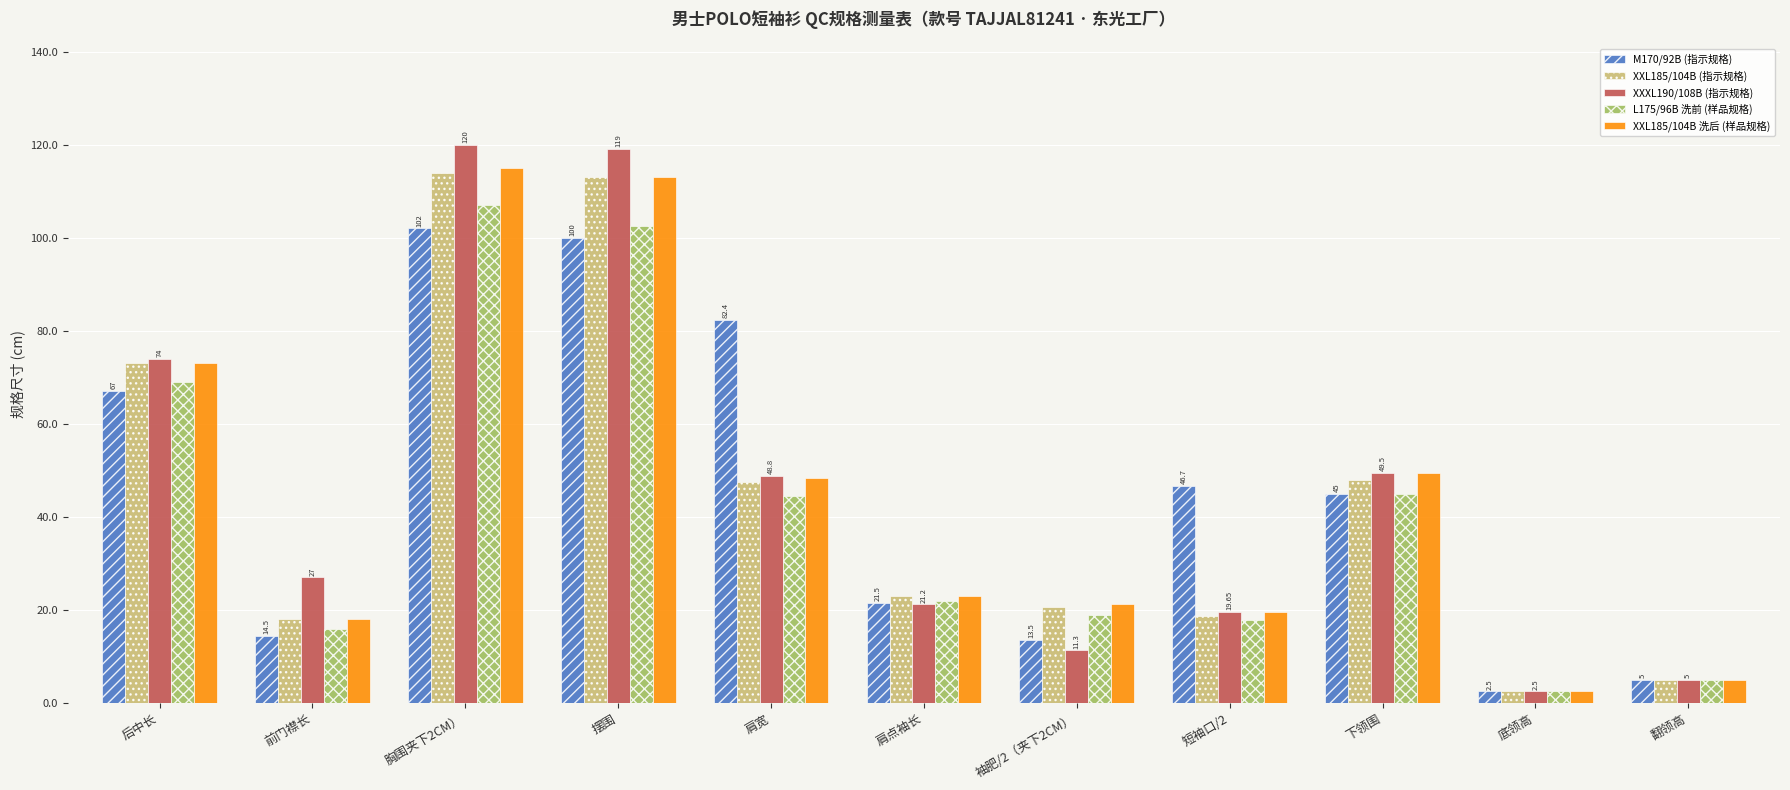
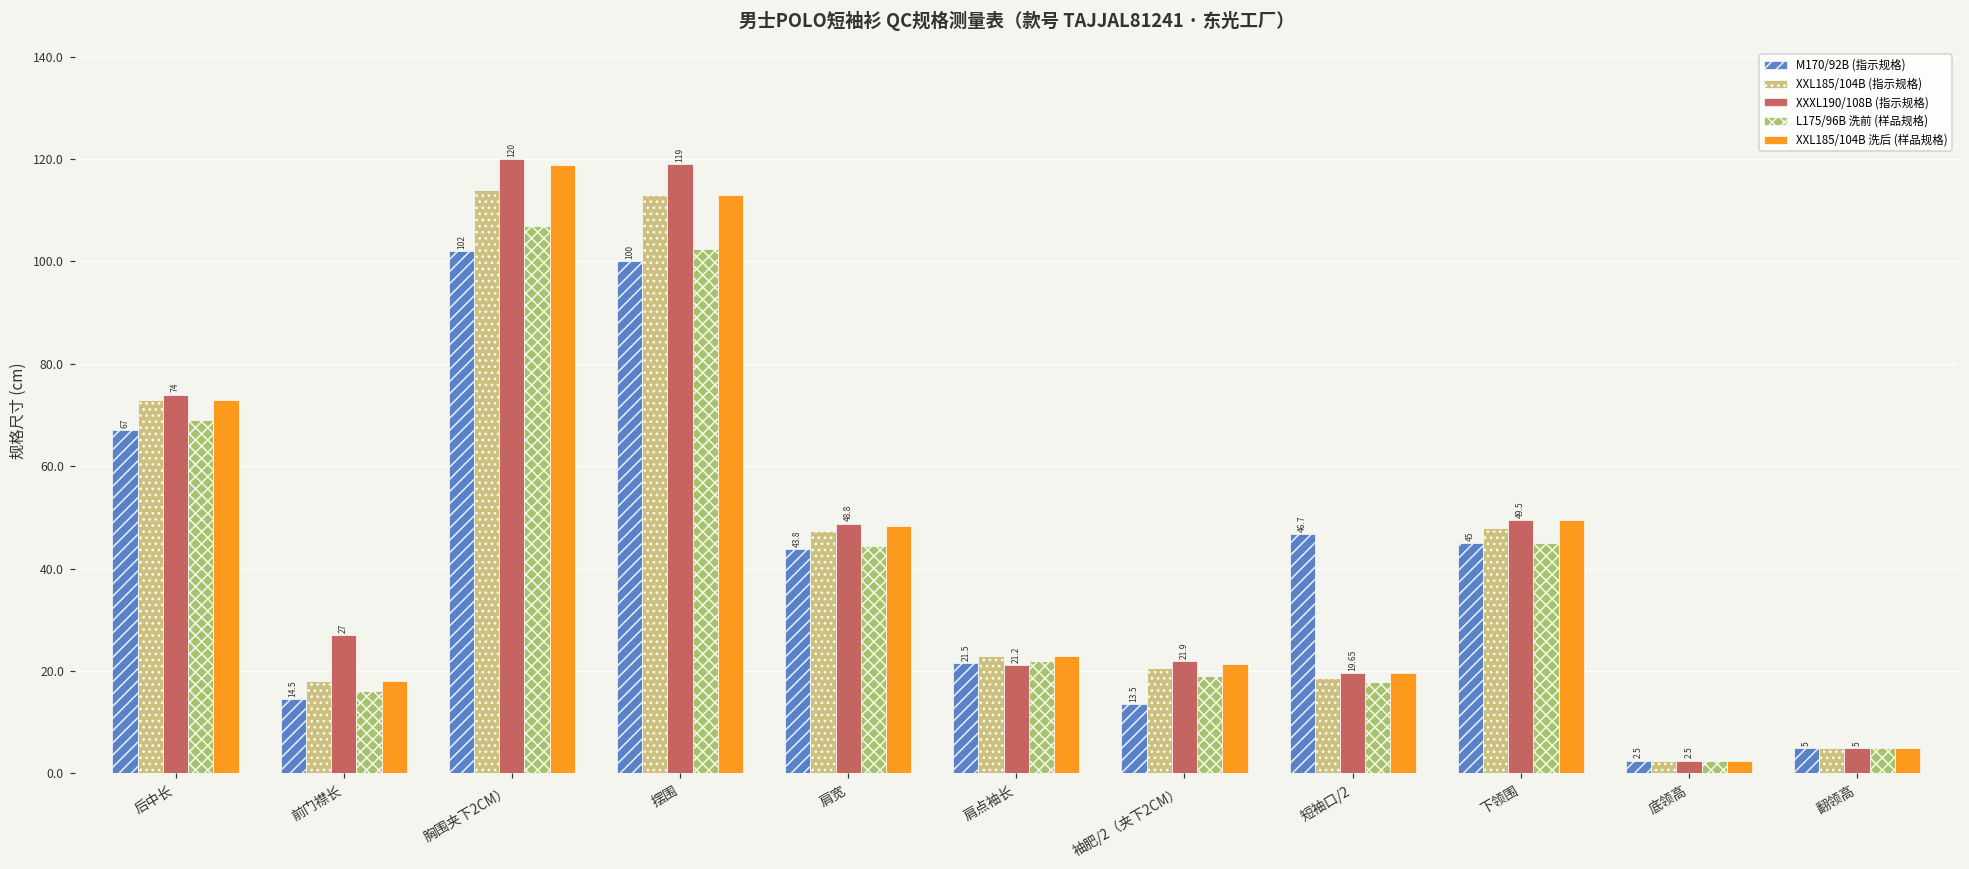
  {
    "M170/92B (指示规格)": {
      "后中长": 67,
      "前门襟长": 14.5,
      "胸围夹下2CM）": 102,
      "摆围": 100,
-     "肩宽": 82.4,
+     "肩宽": 43.8,
      "肩点袖长": 21.5,
      "袖肥/2（夹下2CM）": 13.5,
      "短袖口/2": 46.7,
      "下领围": 45,
      "底领高": 2.5,
      "翻领高": 5
    },
    "XXXL190/108B (指示规格)": {
      "后中长": 74,
      "前门襟长": 27,
      "胸围夹下2CM）": 120,
      "摆围": 119,
      "肩宽": 48.8,
      "肩点袖长": 21.2,
-     "袖肥/2（夹下2CM）": 11.3,
+     "袖肥/2（夹下2CM）": 21.9,
      "短袖口/2": 19.65,
      "下领围": 49.5,
      "底领高": 2.5,
      "翻领高": 5
    },
    "XXL185/104B 洗后 (样品规格)": {
      "后中长": 73,
      "前门襟长": 18,
-     "胸围夹下2CM）": 115,
+     "胸围夹下2CM）": 119,
      "摆围": 113,
      "肩宽": 48,
      "肩点袖长": 23,
      "袖肥/2（夹下2CM）": 21,
      "短袖口/2": 20,
      "下领围": 50,
      "底领高": 3,
      "翻领高": 5
    }
  }
